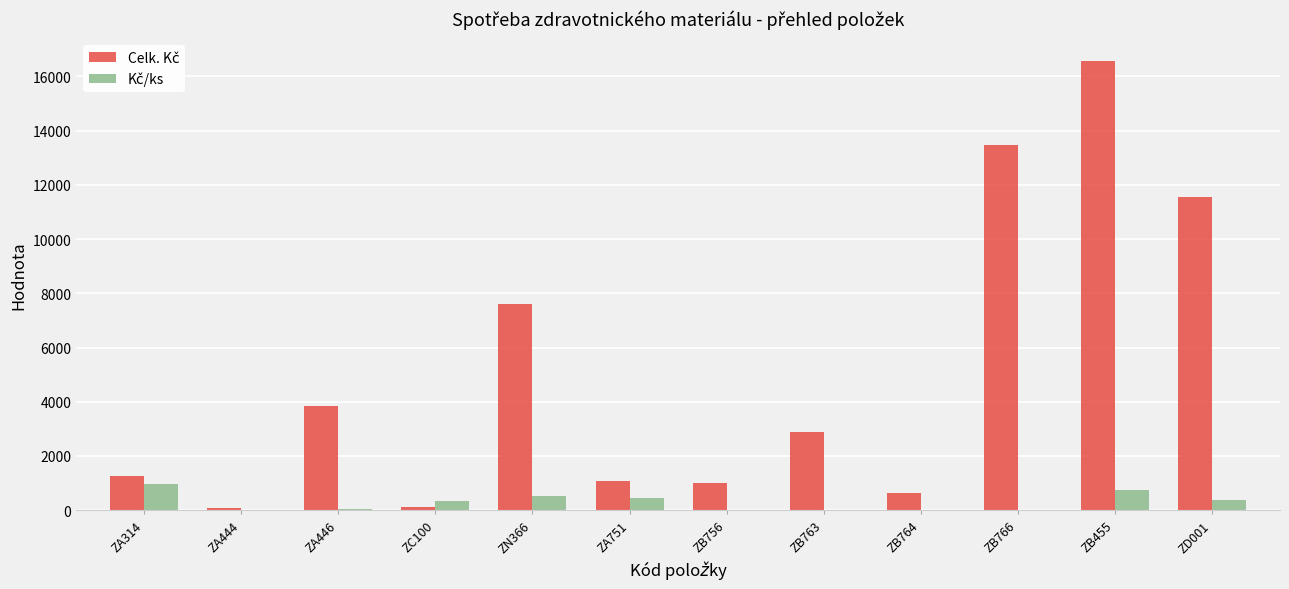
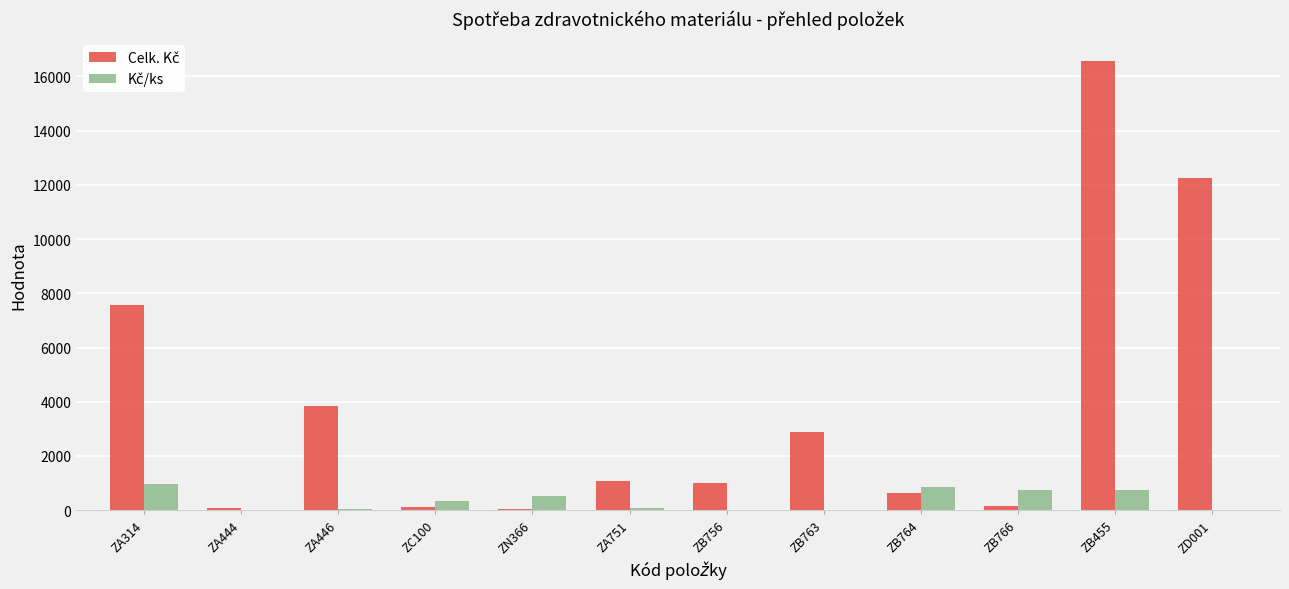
  {
    "Celk. Kč": {
-     "ZA314": 1300,
+     "ZA314": 7600,
      "ZA446": 3800,
      "ZC100": 100,
-     "ZN366": 7600,
+     "ZN366": 0,
      "ZA751": 1100,
      "ZB756": 1000,
      "ZB763": 2900,
      "ZB764": 600,
-     "ZB766": 13500,
+     "ZB766": 100,
      "ZB455": 16600,
-     "ZD001": 11600
+     "ZD001": 12300
    },
    "Kč/ks": {
      "ZA314": 1000,
      "ZC100": 300,
      "ZN366": 500,
-     "ZA751": 500,
-     "ZB764": 0,
-     "ZB766": 0,
+     "ZA751": 100,
+     "ZB764": 900,
+     "ZB766": 700,
      "ZB455": 700,
-     "ZD001": 400
+     "ZD001": 0
    }
  }
